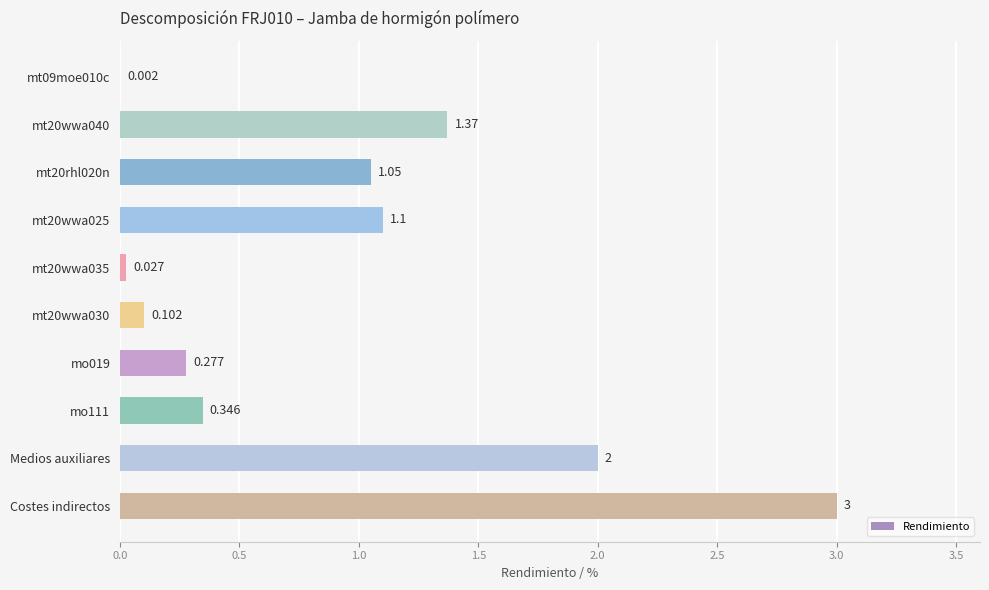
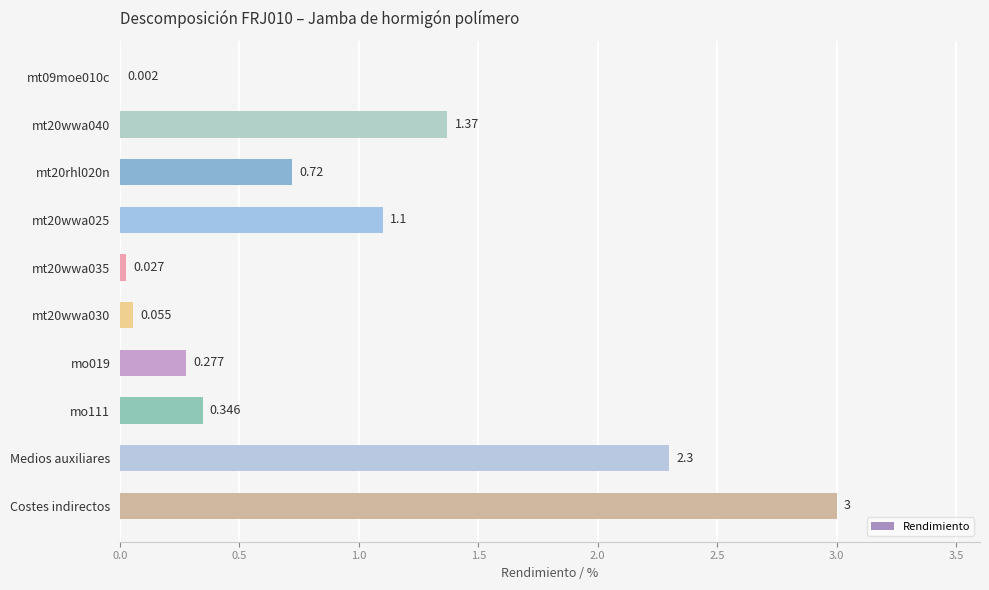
  {
    "mt09moe010c": 0.002,
    "mt20wwa040": 1.37,
-   "mt20rhl020n": 1.05,
+   "mt20rhl020n": 0.72,
    "mt20wwa025": 1.1,
    "mt20wwa035": 0.027,
-   "mt20wwa030": 0.102,
+   "mt20wwa030": 0.055,
    "mo019": 0.277,
    "mo111": 0.346,
-   "Medios auxiliares": 2,
+   "Medios auxiliares": 2.3,
    "Costes indirectos": 3
  }
